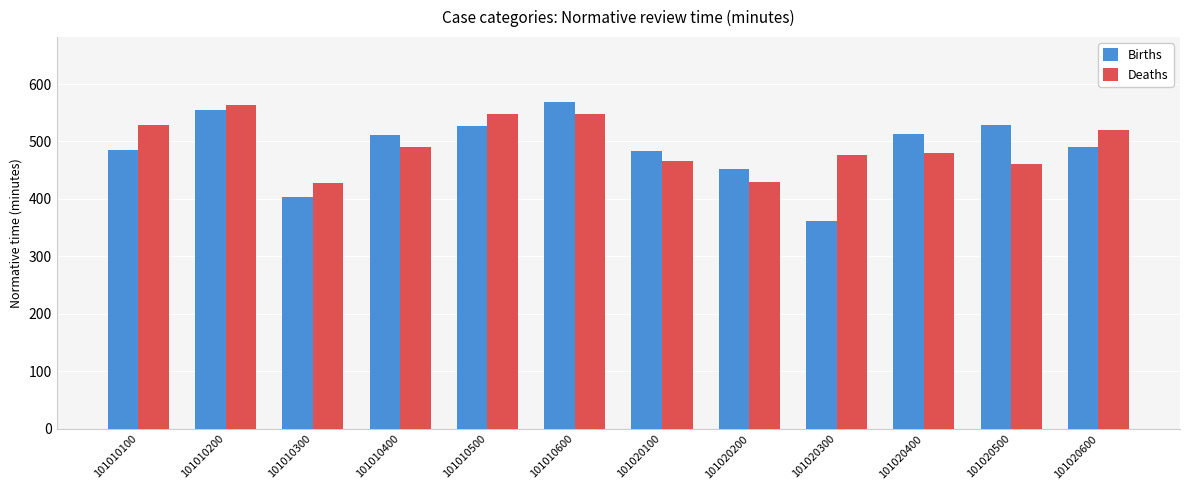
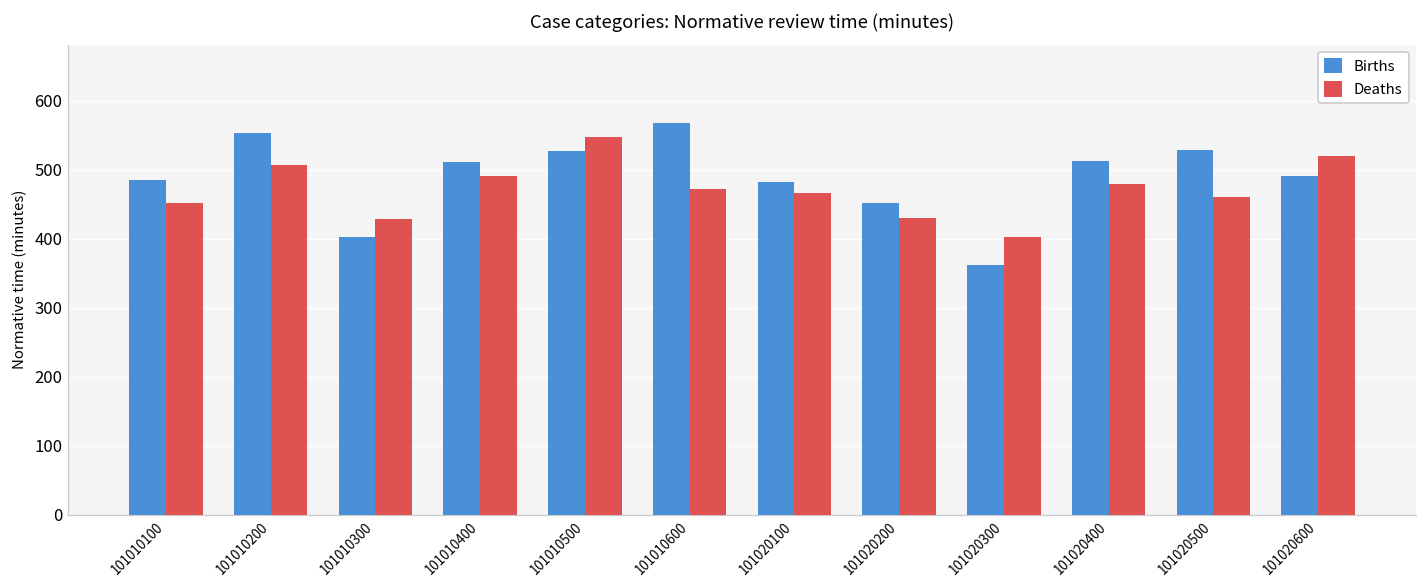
  {
    "Births": {
      "101010100": 490,
      "101010200": 550,
      "101010300": 400,
      "101010400": 510,
      "101010500": 530,
      "101010600": 570,
      "101020100": 480,
      "101020200": 450,
      "101020300": 360,
      "101020400": 510,
      "101020500": 530,
      "101020600": 490
    },
    "Deaths": {
-     "101010100": 530,
-     "101010200": 560,
+     "101010100": 450,
+     "101010200": 510,
      "101010300": 430,
      "101010400": 490,
      "101010500": 550,
-     "101010600": 550,
+     "101010600": 470,
      "101020100": 470,
      "101020200": 430,
-     "101020300": 480,
+     "101020300": 400,
      "101020400": 480,
      "101020500": 460,
      "101020600": 520
    }
  }
